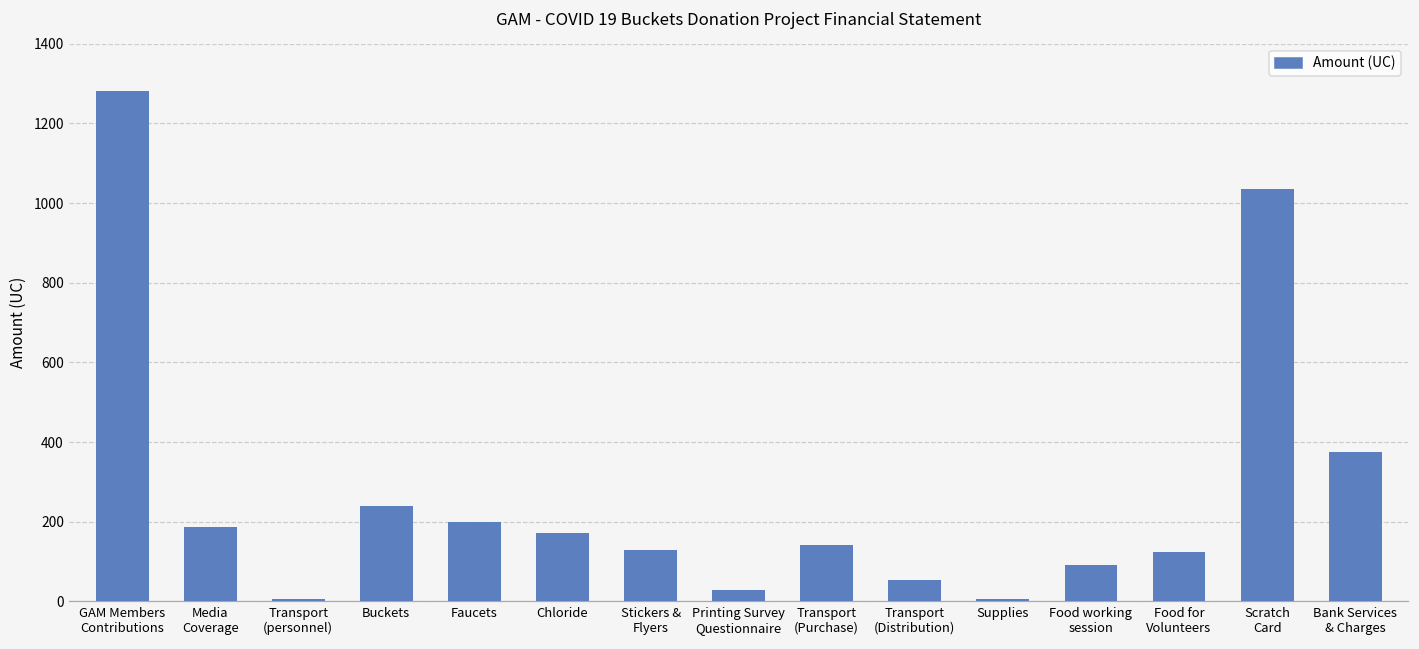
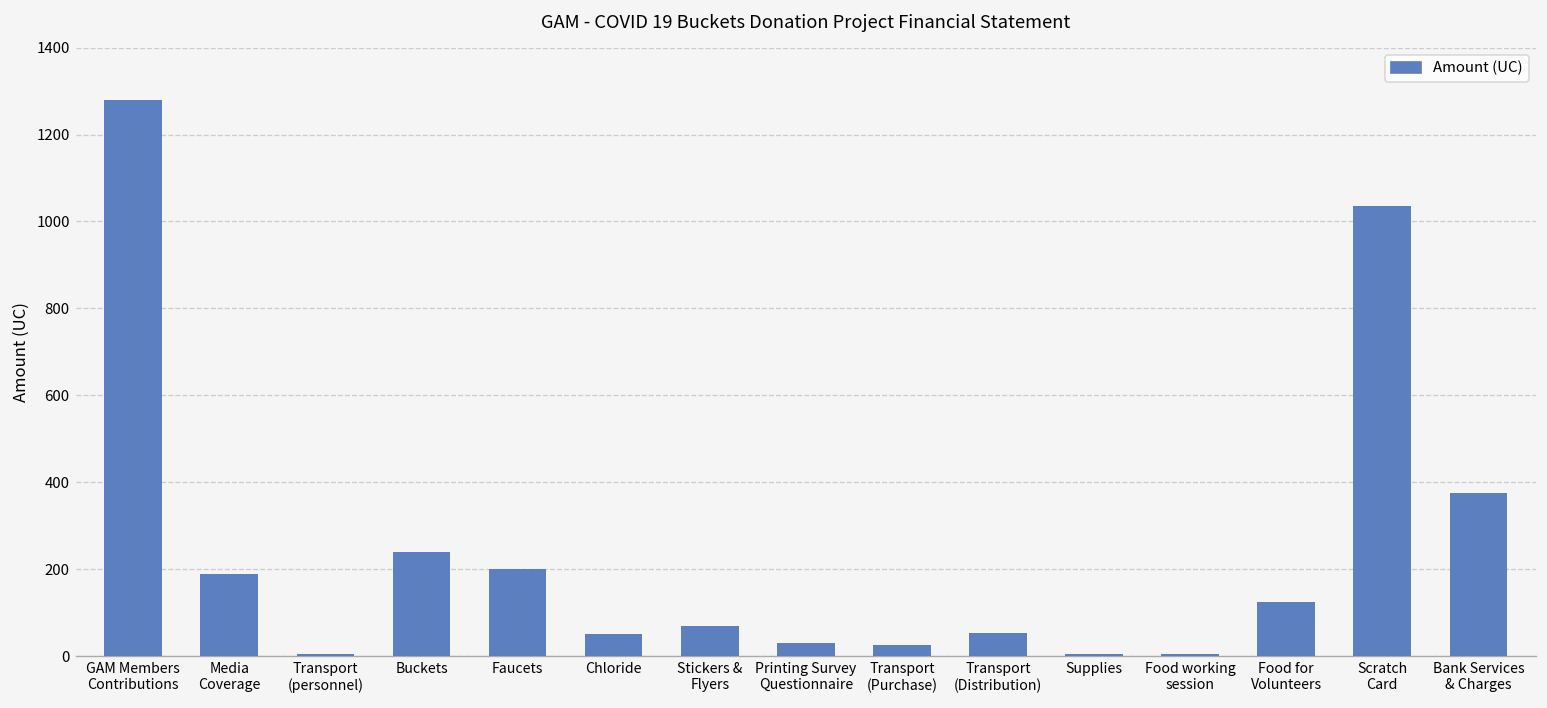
  {
    "GAM Members Contributions": 1280,
    "Media Coverage": 190,
    "Buckets": 240,
    "Faucets": 200,
-   "Chloride": 170,
-   "Stickers & Flyers": 130,
+   "Chloride": 50,
+   "Stickers & Flyers": 70,
    "Printing Survey Questionnaire": 30,
-   "Transport (Purchase)": 140,
+   "Transport (Purchase)": 30,
    "Transport (Distribution)": 50,
-   "Food working session": 90,
+   "Food working session": 10,
    "Food for Volunteers": 130,
    "Scratch Card": 1040,
    "Bank Services & Charges": 380
  }
